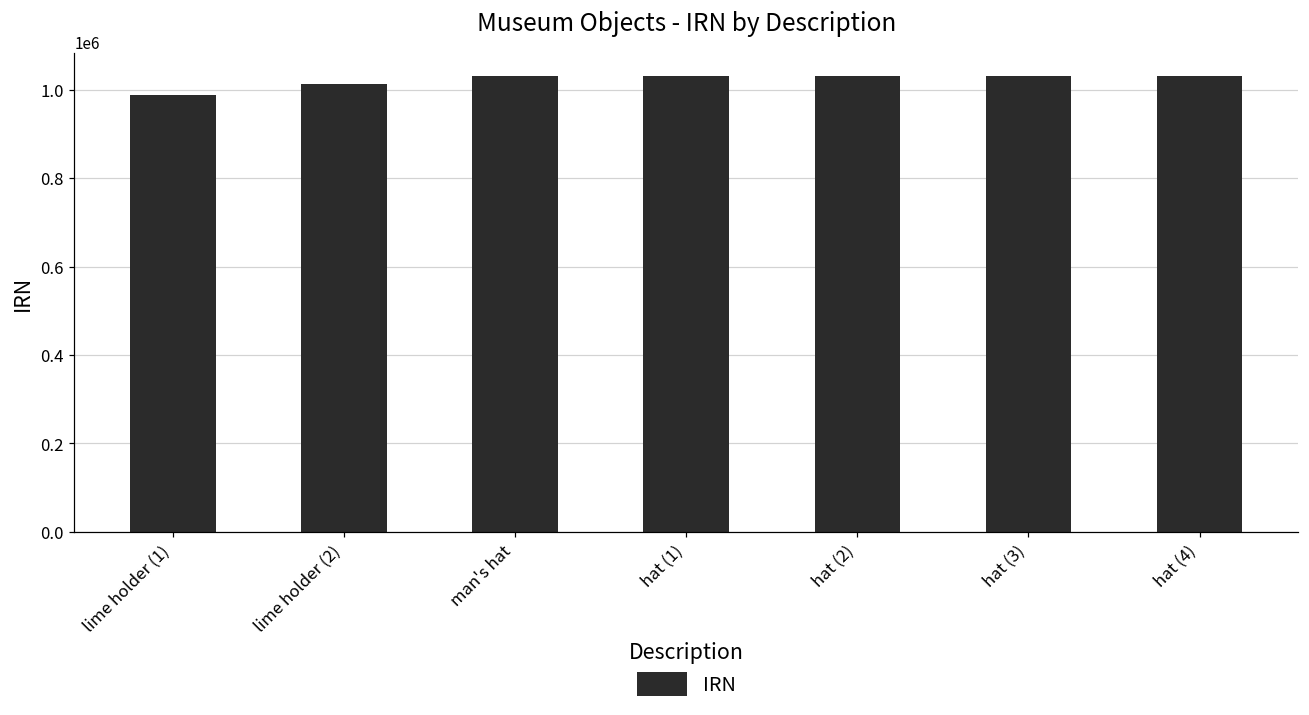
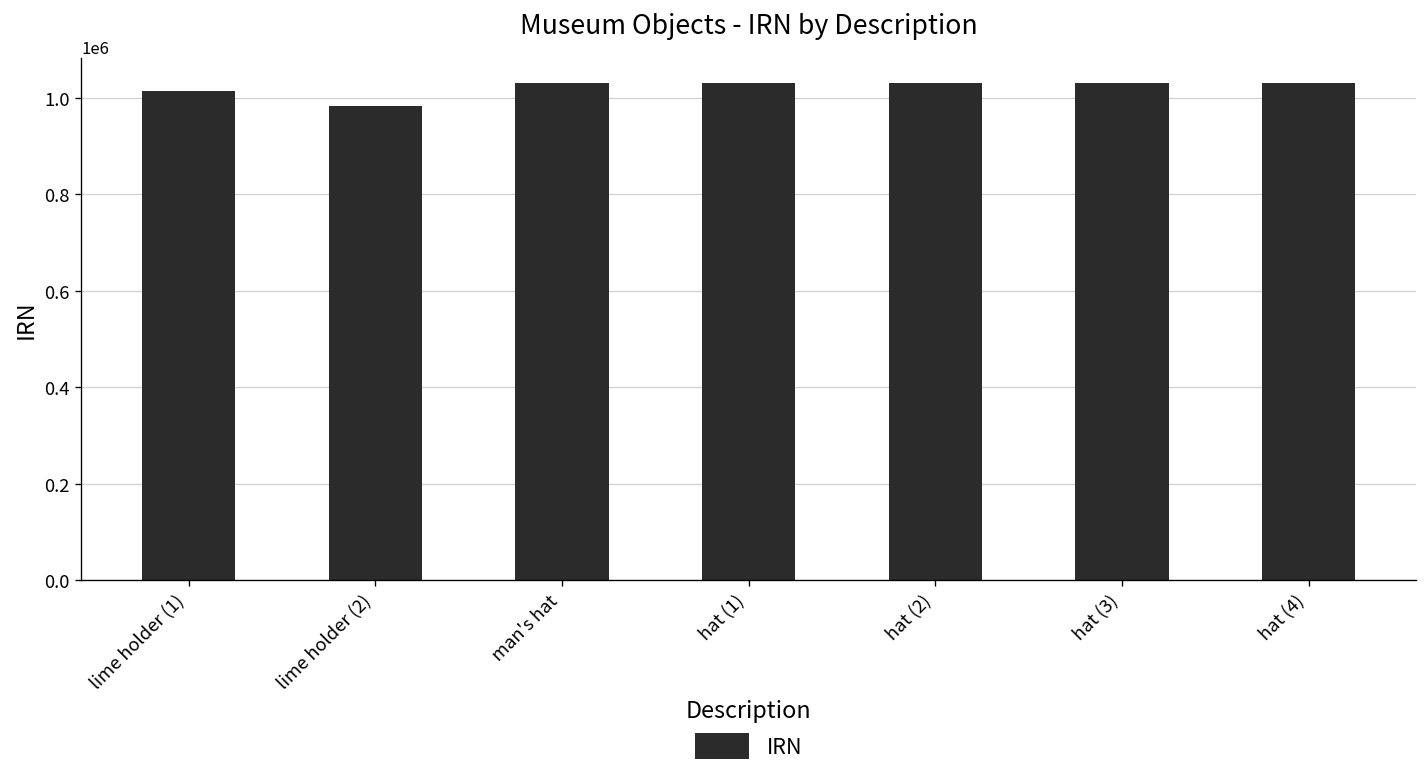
  {
-   "lime holder (1)": 990000,
-   "lime holder (2)": 1010000,
+   "lime holder (1)": 1010000,
+   "lime holder (2)": 980000,
    "man's hat": 1030000,
    "hat (1)": 1030000,
    "hat (2)": 1030000,
    "hat (3)": 1030000,
    "hat (4)": 1030000
  }
